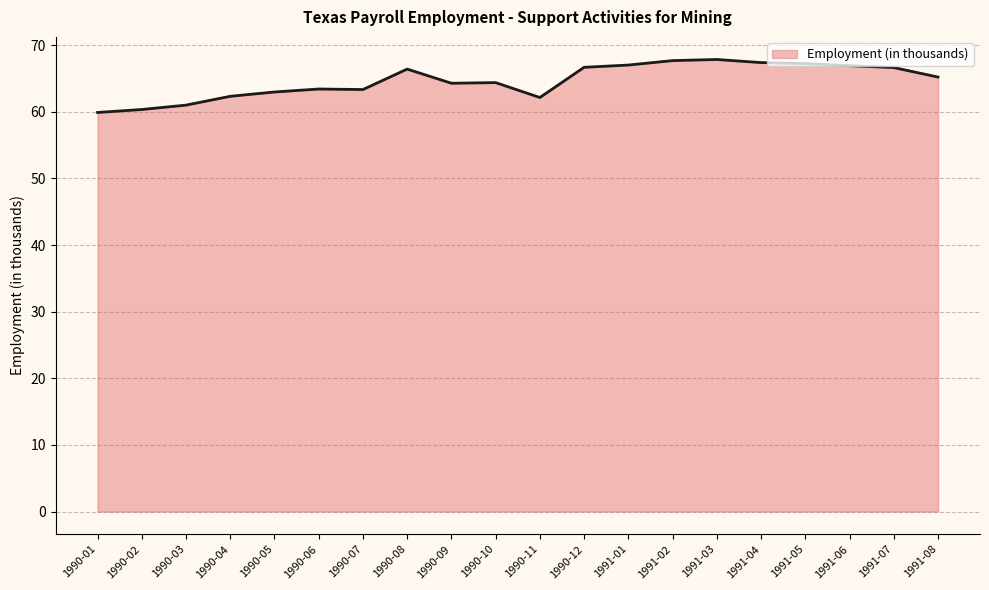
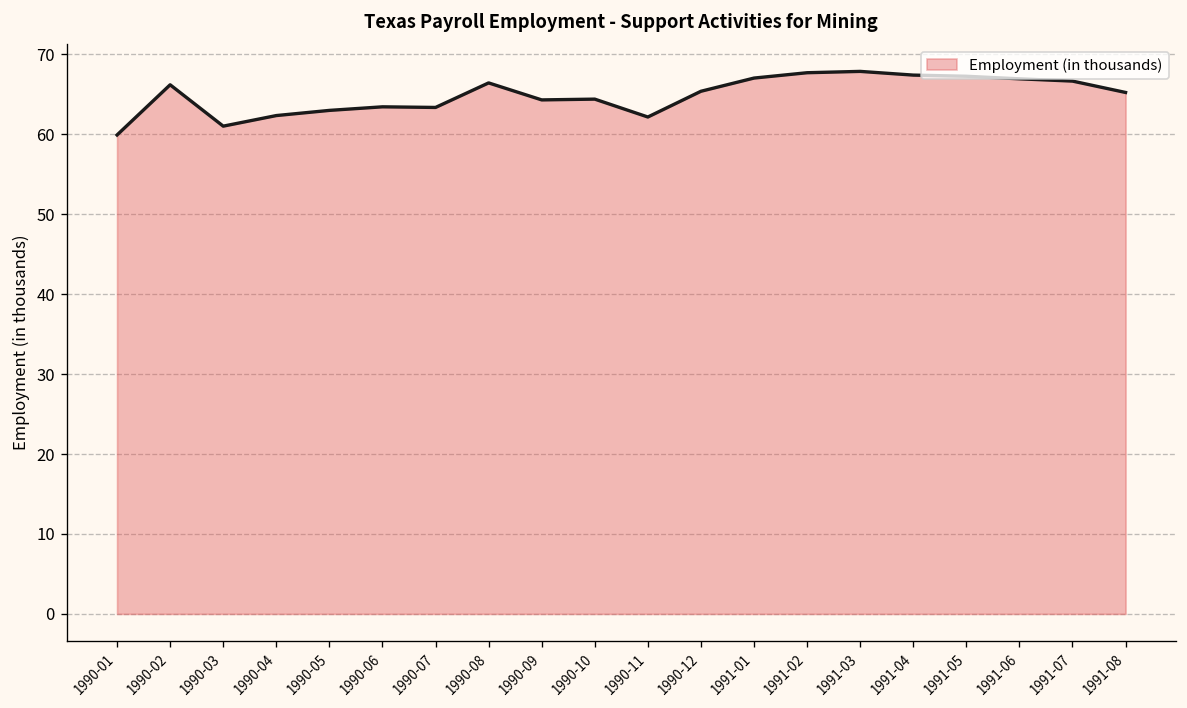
  {
    "1990-01": 60,
-   "1990-02": 60,
+   "1990-02": 66,
    "1990-03": 61,
    "1990-04": 62,
    "1990-05": 63,
    "1990-06": 63,
    "1990-07": 63,
    "1990-08": 66,
    "1990-09": 64,
    "1990-10": 64,
    "1990-11": 62,
-   "1990-12": 67,
+   "1990-12": 65,
    "1991-01": 67,
    "1991-02": 68,
    "1991-03": 68,
    "1991-04": 67,
    "1991-07": 67,
    "1991-08": 65
  }
